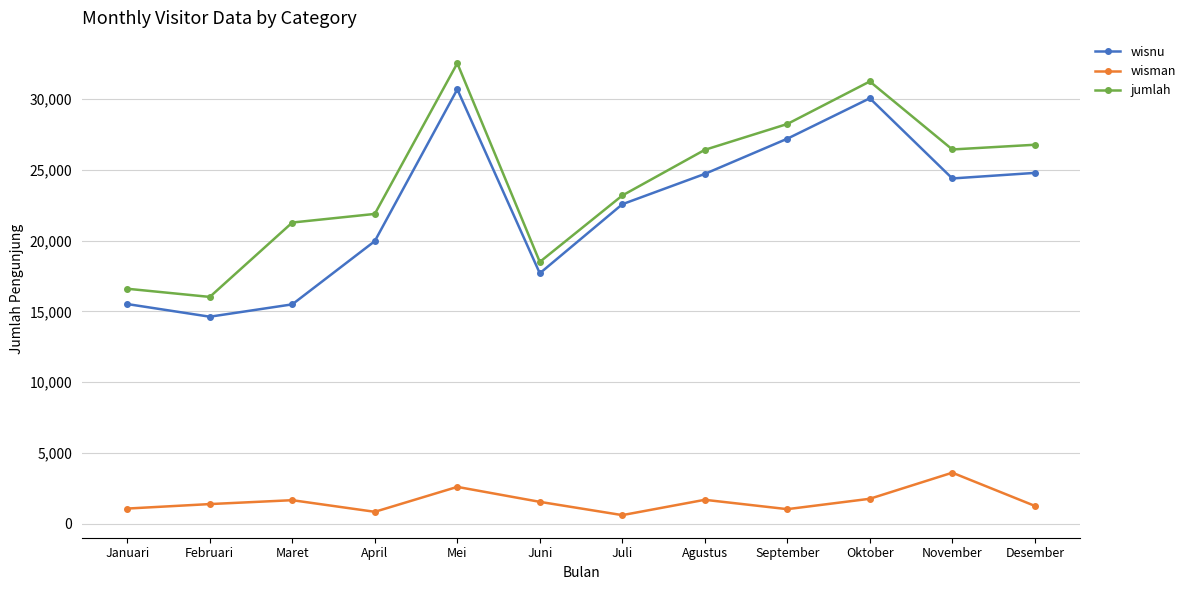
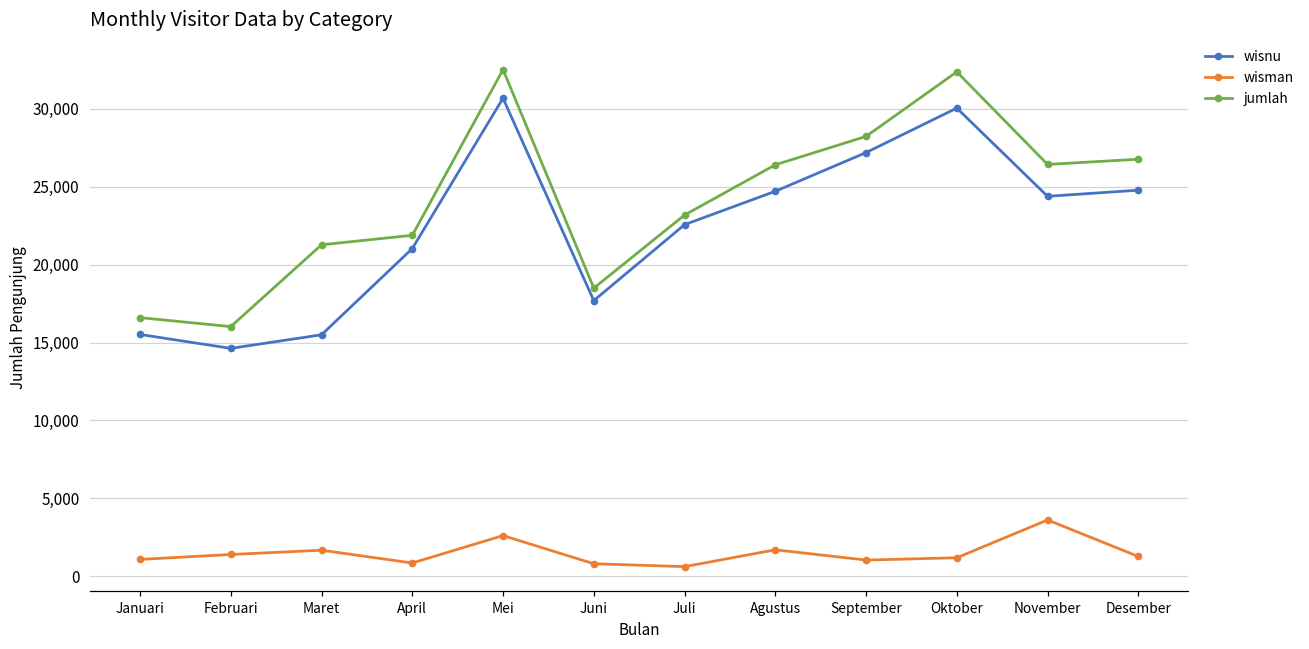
  {
    "wisnu": {
      "Januari": "15,500",
      "Februari": "14,600",
      "Maret": "15,500",
-     "April": "20,000",
+     "April": "21,000",
      "Mei": "30,700",
      "Juni": "17,700",
      "Juli": "22,600",
      "Agustus": "24,700",
      "September": "27,200",
      "Oktober": "30,100",
      "November": "24,400",
      "Desember": "24,800"
    },
    "wisman": {
      "Januari": "1,100",
      "Februari": "1,400",
      "Maret": "1,700",
      "April": "900",
      "Mei": "2,600",
-     "Juni": "1,600",
+     "Juni": "800",
      "Juli": "600",
      "Agustus": "1,700",
      "September": "1,000",
-     "Oktober": "1,800",
+     "Oktober": "1,200",
      "November": "3,600",
      "Desember": "1,300"
    },
    "jumlah": {
      "Januari": "16,600",
      "Februari": "16,000",
      "Maret": "21,300",
      "April": "21,900",
      "Mei": "32,500",
      "Juni": "18,500",
      "Juli": "23,200",
      "Agustus": "26,400",
      "September": "28,200",
-     "Oktober": "31,200",
+     "Oktober": "32,400",
      "November": "26,400",
      "Desember": "26,800"
    }
  }
